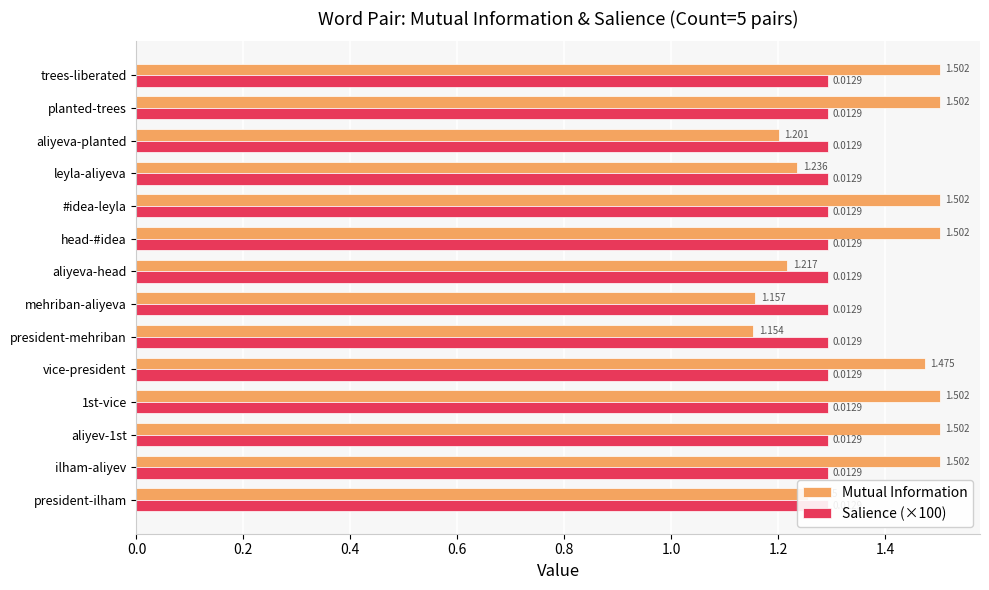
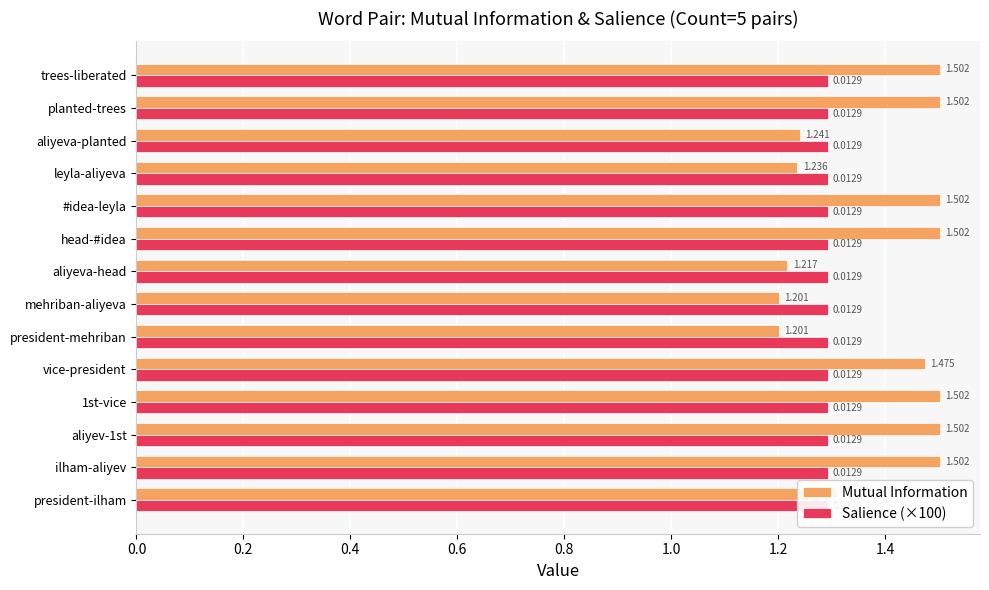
  {
    "Mutual Information": {
      "trees-liberated": 1.502,
      "planted-trees": 1.502,
-     "aliyeva-planted": 1.201,
+     "aliyeva-planted": 1.241,
      "leyla-aliyeva": 1.236,
      "#idea-leyla": 1.502,
      "head-#idea": 1.502,
      "aliyeva-head": 1.217,
-     "mehriban-aliyeva": 1.157,
-     "president-mehriban": 1.154,
+     "mehriban-aliyeva": 1.201,
+     "president-mehriban": 1.201,
      "vice-president": 1.475,
      "1st-vice": 1.502,
      "aliyev-1st": 1.502,
      "ilham-aliyev": 1.502
    }
  }
